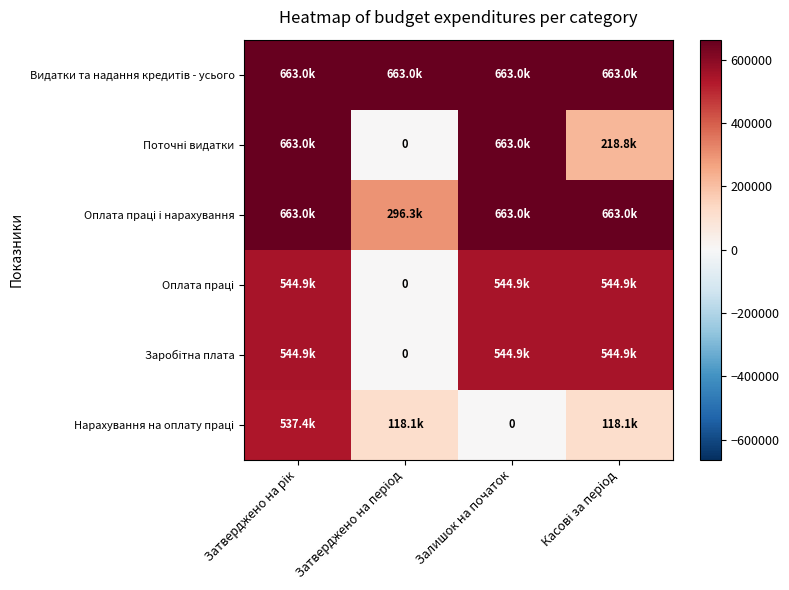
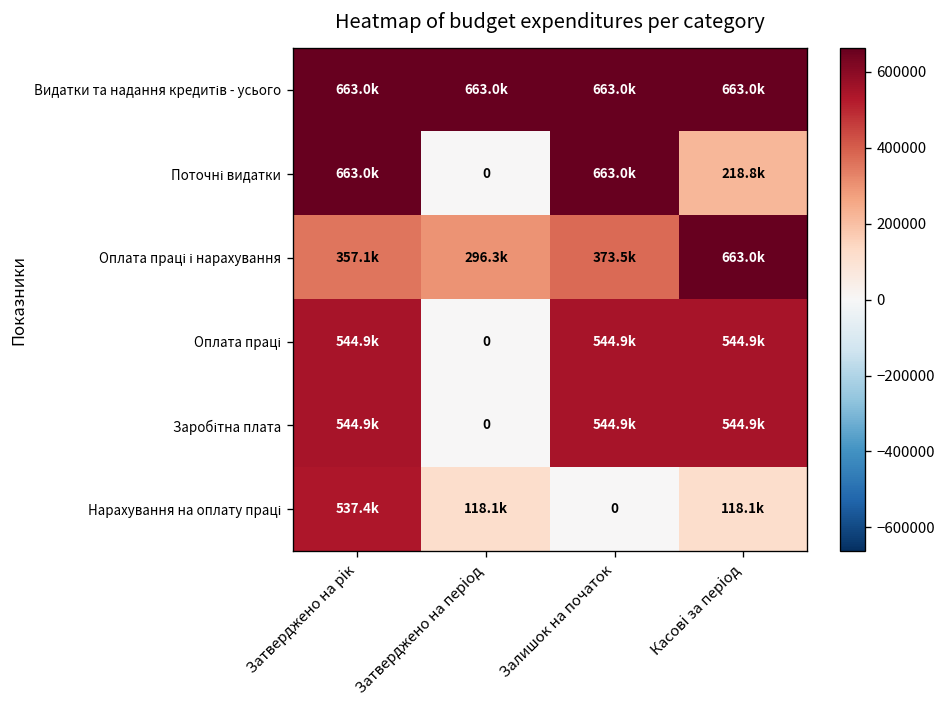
  {
    "Видатки та надання кредитів - усього": {
      "Затверджено на рік": "663.0k",
      "Затверджено на період": "663.0k",
      "Залишок на початок": "663.0k",
      "Касові за період": "663.0k"
    },
    "Поточні видатки": {
      "Затверджено на рік": "663.0k",
      "Затверджено на період": "0",
      "Залишок на початок": "663.0k",
      "Касові за період": "218.8k"
    },
    "Оплата праці і нарахування": {
-     "Затверджено на рік": "663.0k",
+     "Затверджено на рік": "357.1k",
      "Затверджено на період": "296.3k",
-     "Залишок на початок": "663.0k",
+     "Залишок на початок": "373.5k",
      "Касові за період": "663.0k"
    },
    "Оплата праці": {
      "Затверджено на рік": "544.9k",
      "Затверджено на період": "0",
      "Залишок на початок": "544.9k",
      "Касові за період": "544.9k"
    },
    "Заробітна плата": {
      "Затверджено на рік": "544.9k",
      "Затверджено на період": "0",
      "Залишок на початок": "544.9k",
      "Касові за період": "544.9k"
    },
    "Нарахування на оплату праці": {
      "Затверджено на рік": "537.4k",
      "Затверджено на період": "118.1k",
      "Залишок на початок": "0",
      "Касові за період": "118.1k"
    }
  }
